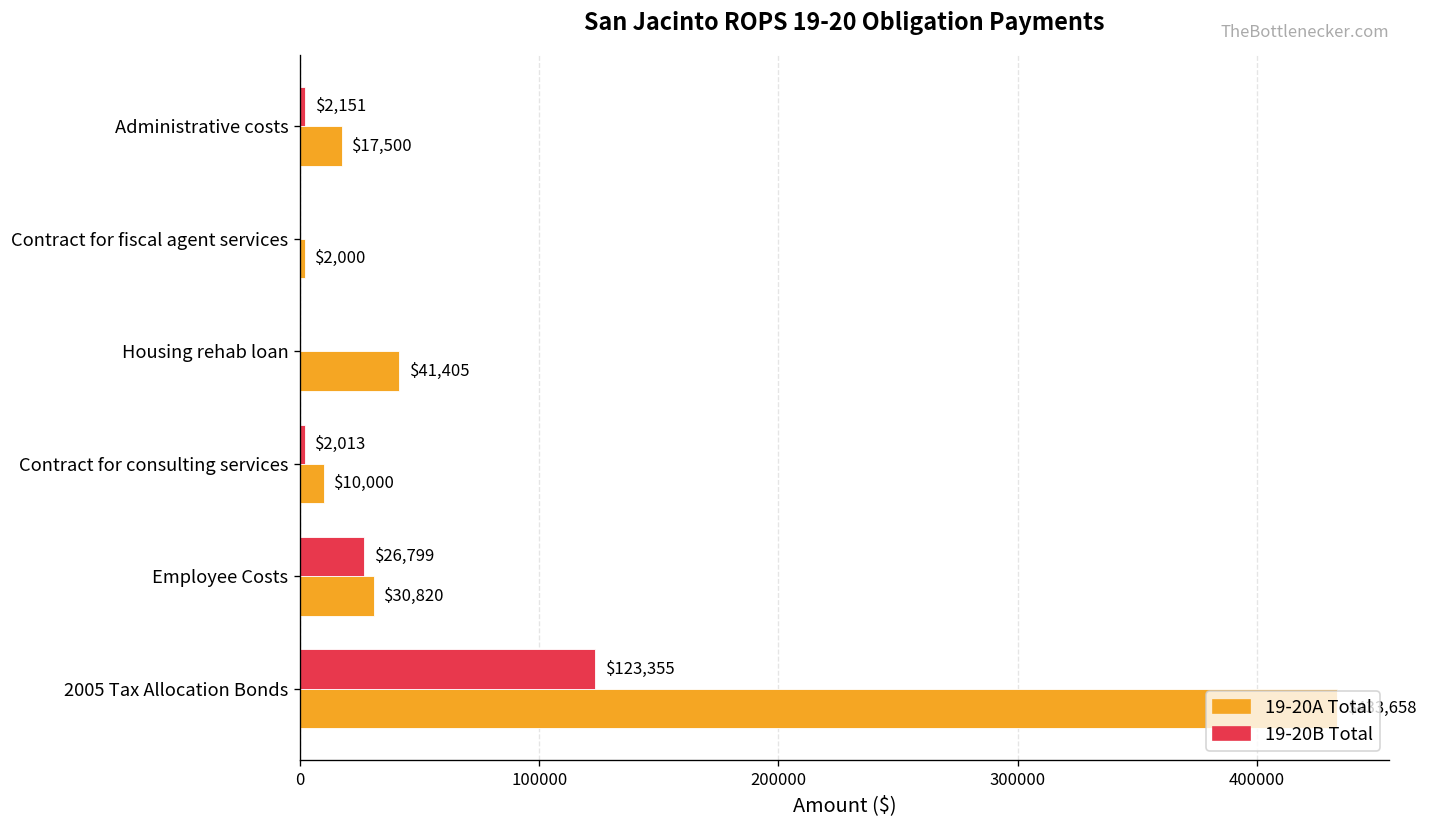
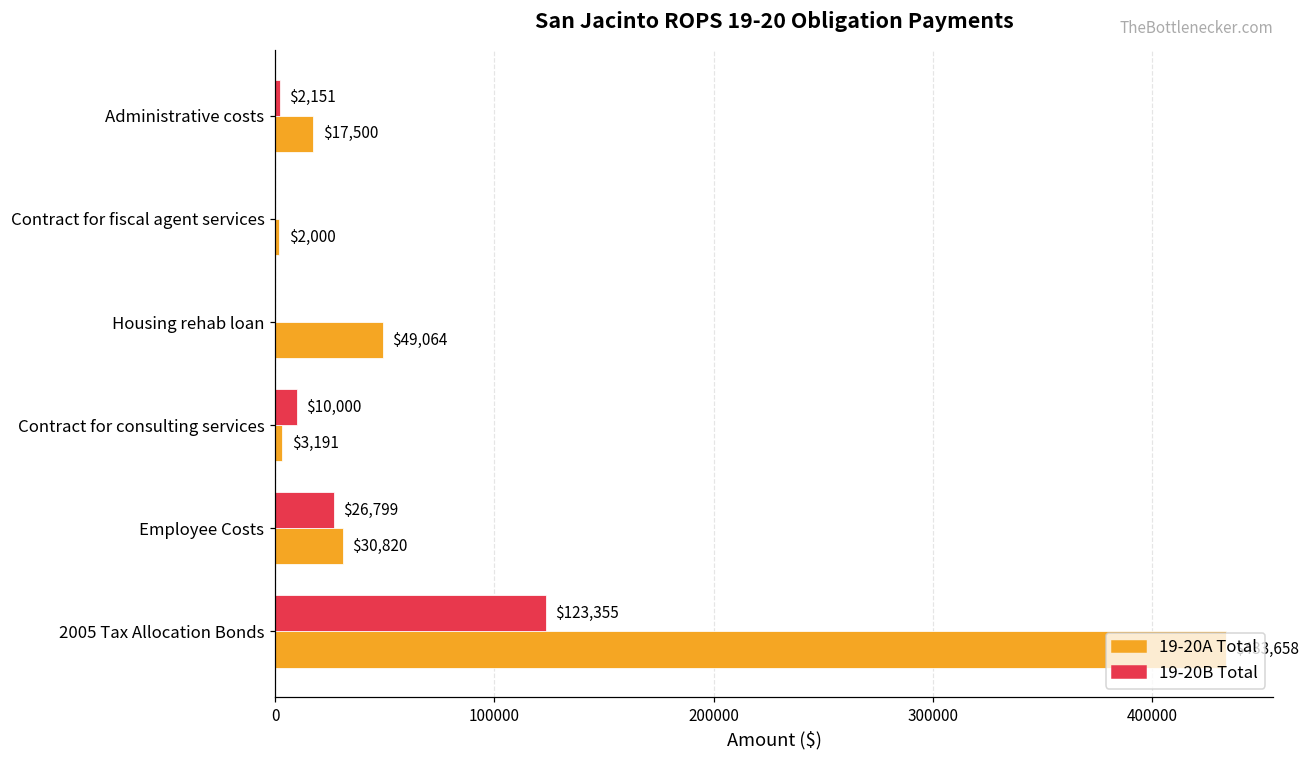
  {
    "19-20A Total": {
      "Administrative costs": "$17,500",
      "Contract for fiscal agent services": "$2,000",
-     "Housing rehab loan": "$41,405",
-     "Contract for consulting services": "$10,000",
+     "Housing rehab loan": "$49,064",
+     "Contract for consulting services": "$3,191",
      "Employee Costs": "$30,820"
    },
    "19-20B Total": {
      "Administrative costs": "$2,151",
-     "Contract for consulting services": "$2,013",
+     "Contract for consulting services": "$10,000",
      "Employee Costs": "$26,799",
      "2005 Tax Allocation Bonds": "$123,355"
    }
  }
